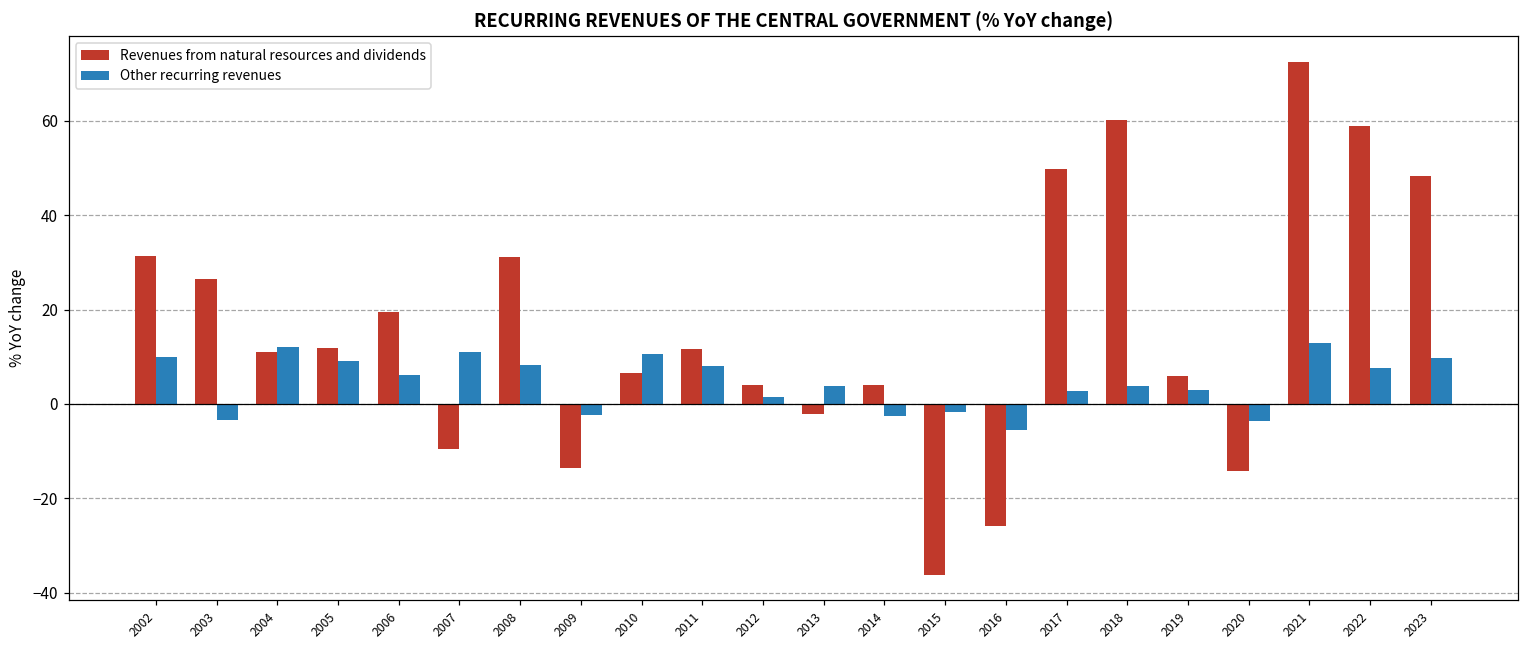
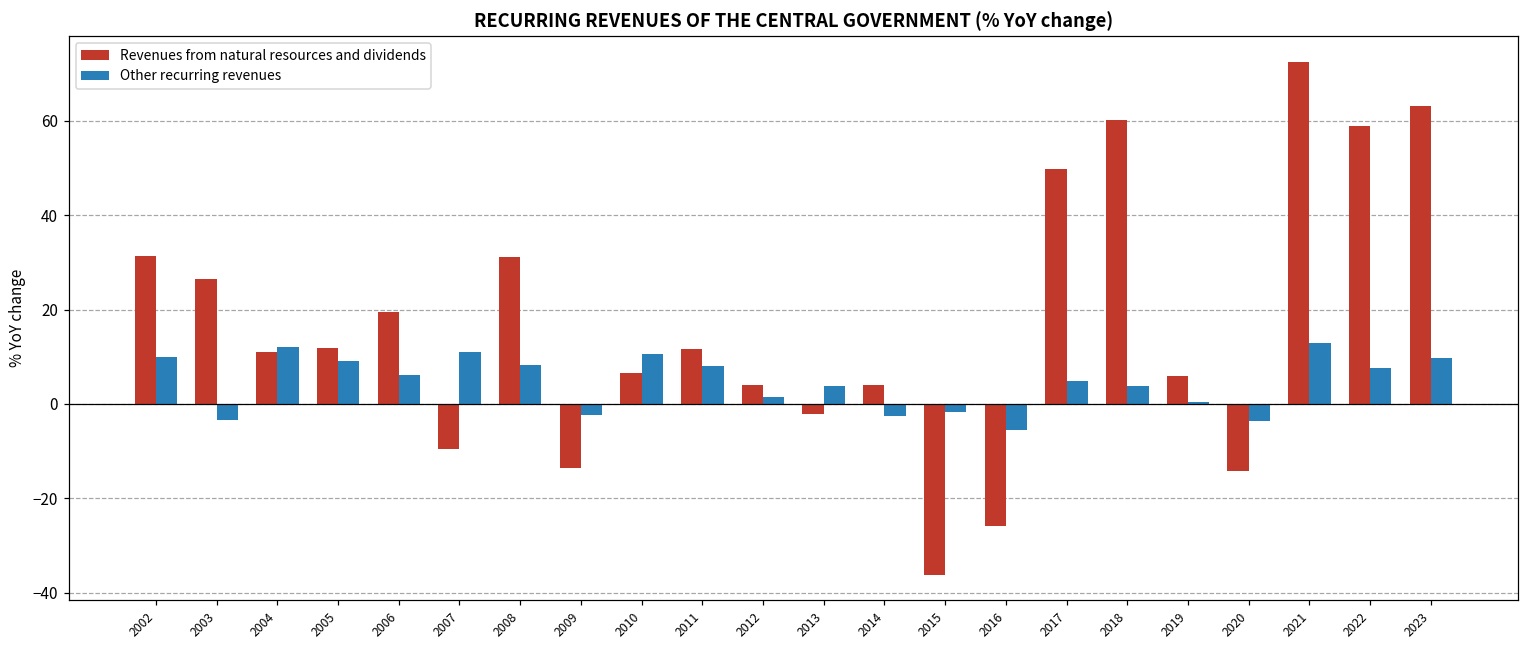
  {
    "Revenues from natural resources and dividends": {
      "2002": 31,
      "2003": 26,
      "2004": 11,
      "2005": 12,
      "2006": 20,
      "2007": -9,
      "2008": 31,
      "2009": -14,
      "2010": 7,
      "2011": 12,
      "2012": 4,
      "2013": -2,
      "2014": 4,
      "2015": -36,
      "2016": -26,
      "2017": 50,
      "2018": 60,
      "2019": 6,
      "2020": -14,
      "2021": 72,
      "2022": 59,
-     "2023": 48
+     "2023": 63
    },
    "Other recurring revenues": {
      "2002": 10,
      "2003": -3,
      "2004": 12,
      "2005": 9,
      "2006": 6,
      "2007": 11,
      "2008": 8,
      "2009": -2,
      "2010": 11,
      "2011": 8,
      "2012": 1,
      "2013": 4,
      "2014": -3,
      "2015": -2,
      "2016": -6,
-     "2017": 3,
+     "2017": 5,
      "2018": 4,
-     "2019": 3,
+     "2019": 1,
      "2020": -4,
      "2021": 13,
      "2022": 8,
      "2023": 10
    }
  }
